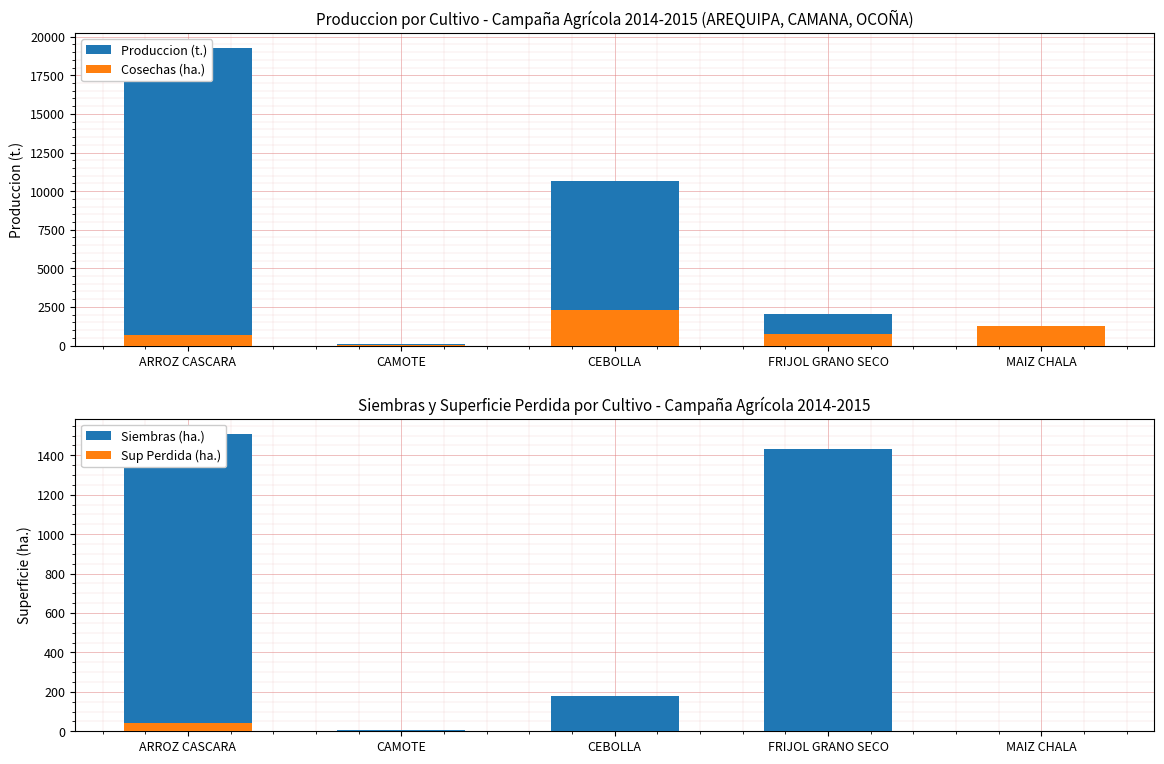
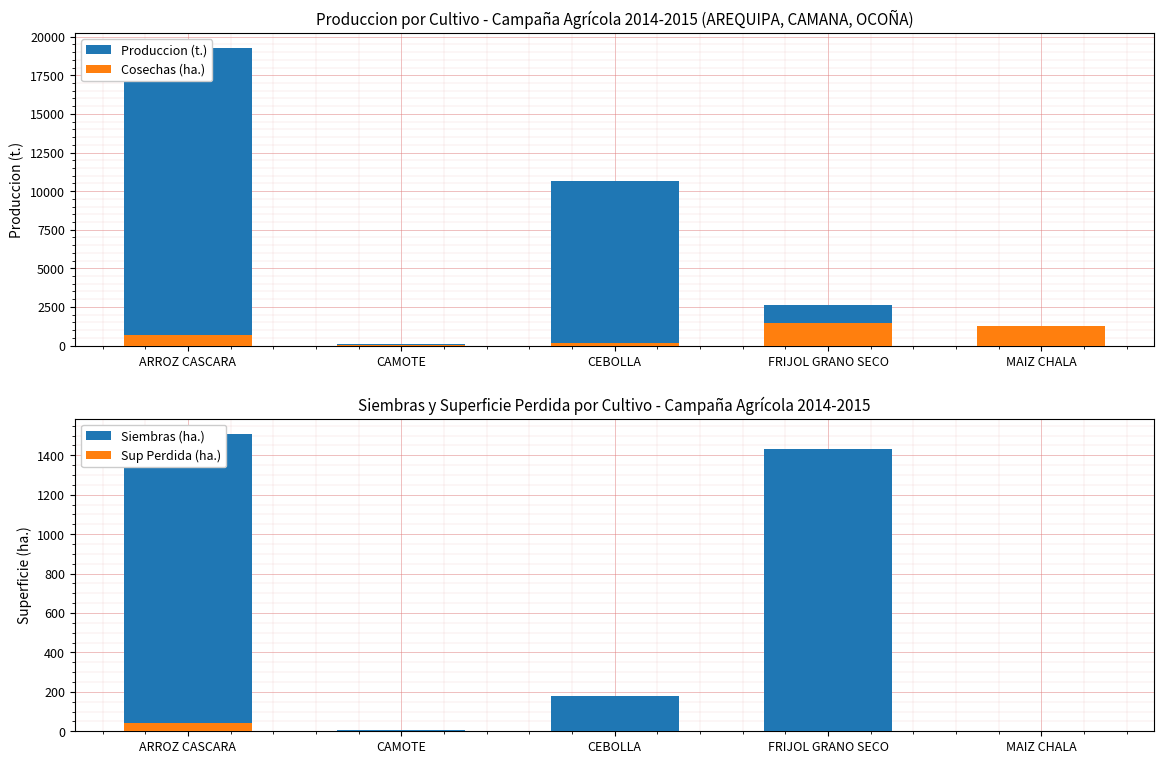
  {
    "Produccion por Cultivo - Campaña Agrícola 2014-2015 (AREQUIPA, CAMANA, OCOÑA)": {
      "Produccion (t.)": {
        "CEBOLLA": 10700,
-       "FRIJOL GRANO SECO": 2100
+       "FRIJOL GRANO SECO": 2600
      },
      "Cosechas (ha.)": {
-       "CEBOLLA": 2300,
-       "FRIJOL GRANO SECO": 800,
+       "CEBOLLA": 200,
+       "FRIJOL GRANO SECO": 1400,
        "MAIZ CHALA": 1300
      }
    },
    "Siembras y Superficie Perdida por Cultivo - Campaña Agrícola 2014-2015": {
      "Siembras (ha.)": {
        "CEBOLLA": 180,
        "FRIJOL GRANO SECO": 1430
      },
      "Sup Perdida (ha.)": {
        "CAMOTE": 0,
        "CEBOLLA": 0,
        "FRIJOL GRANO SECO": 0,
        "MAIZ CHALA": 0
      }
    }
  }
